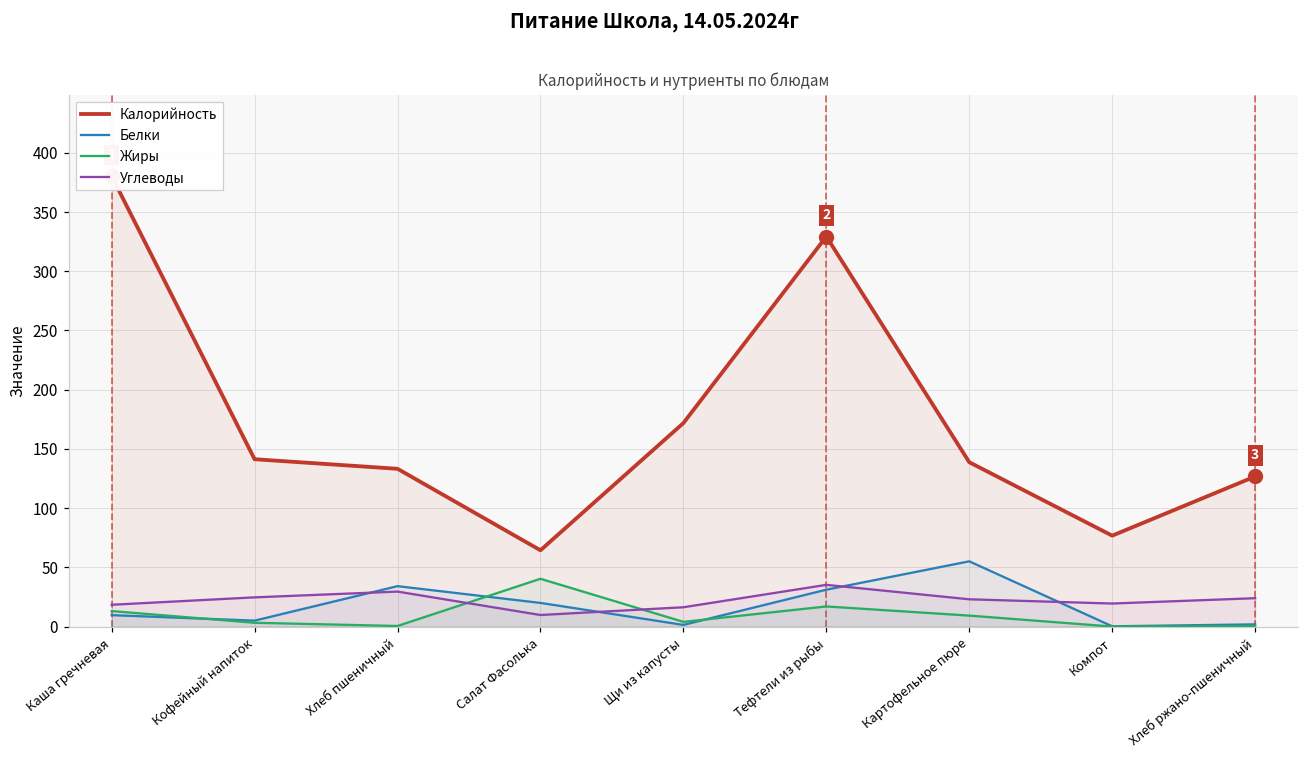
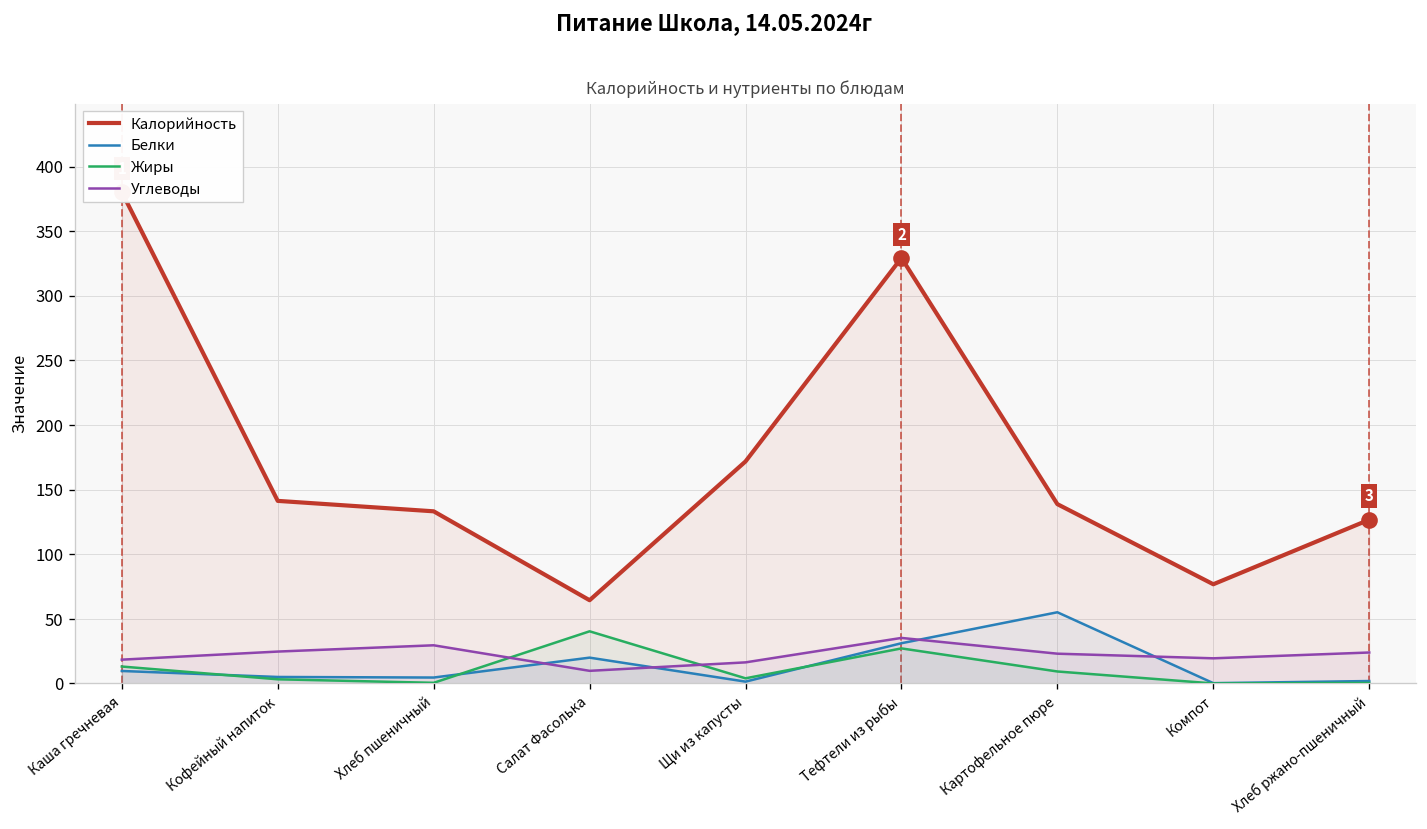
  {
    "Белки": {
      "Каша гречневая": 10,
-     "Хлеб пшеничный": 34,
+     "Хлеб пшеничный": 5,
      "Салат Фасолька": 20,
      "Щи из капусты": 1,
      "Тефтели из рыбы": 31,
      "Картофельное пюре": 55
    },
    "Жиры": {
      "Каша гречневая": 13,
      "Хлеб пшеничный": 0,
      "Салат Фасолька": 40,
      "Щи из капусты": 4,
-     "Тефтели из рыбы": 17,
+     "Тефтели из рыбы": 27,
      "Картофельное пюре": 9
    },
    "Углеводы": {
      "Каша гречневая": 18,
      "Кофейный напиток": 25,
      "Хлеб пшеничный": 30,
      "Салат Фасолька": 10,
      "Щи из капусты": 16,
      "Тефтели из рыбы": 35,
      "Картофельное пюре": 23,
      "Компот": 19,
      "Хлеб ржано-пшеничный": 24
    }
  }
